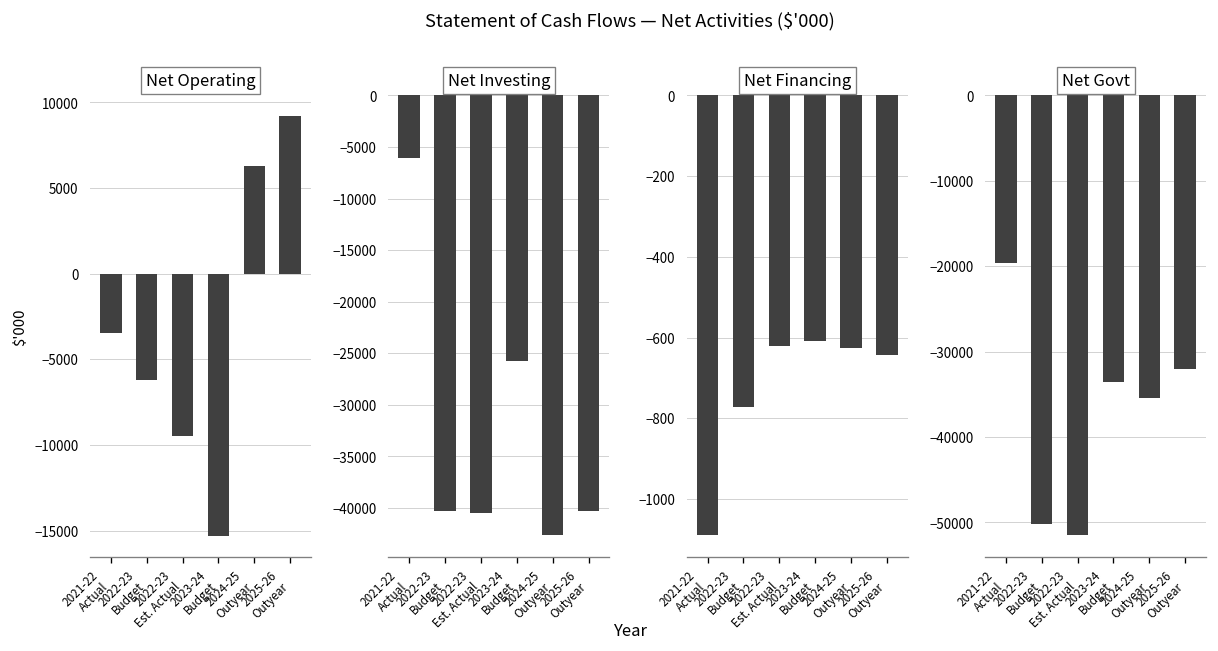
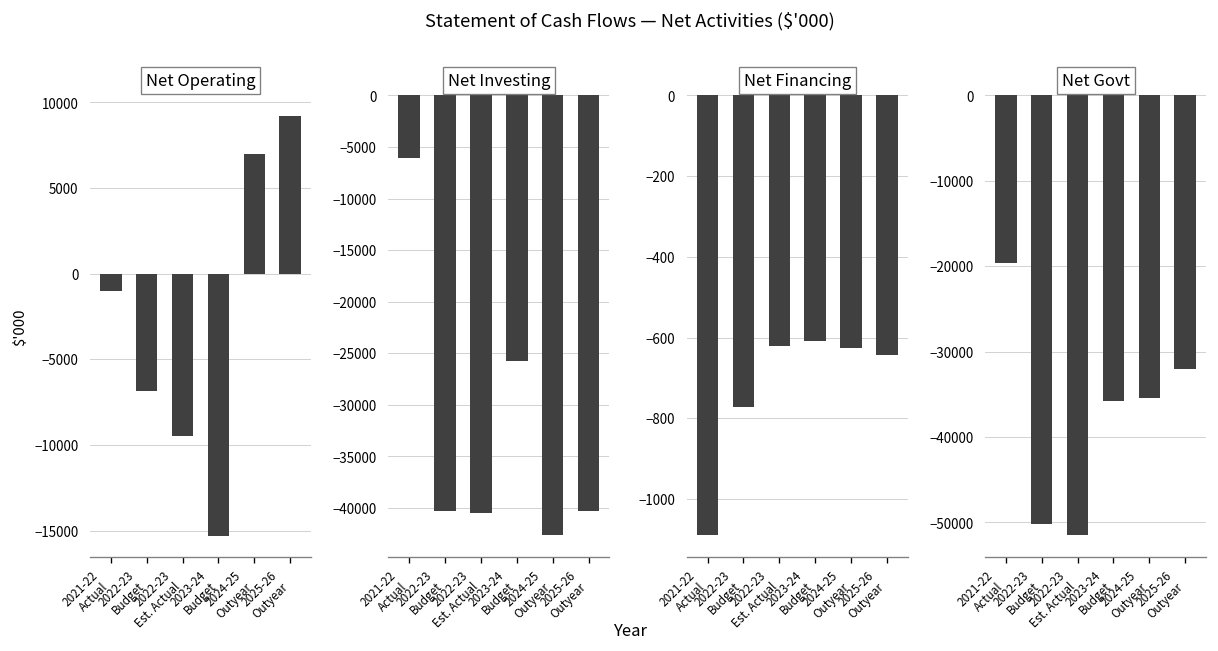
  {
    "Net Operating": {
-     "2021-22 Actual": -3500,
-     "2022-23 Budget": -6200,
+     "2021-22 Actual": -1000,
+     "2022-23 Budget": -6900,
      "2022-23 Est. Actual": -9500,
      "2023-24 Budget": -15300,
-     "2024-25 Outyear": 6300,
+     "2024-25 Outyear": 7000,
      "2025-26 Outyear": 9200
    },
    "Net Investing": {
      "2021-22 Actual": -6000,
      "2022-23 Budget": -40000,
      "2022-23 Est. Actual": -40000,
      "2023-24 Budget": -26000,
      "2024-25 Outyear": -43000,
      "2025-26 Outyear": -40000
    },
    "Net Financing": {
      "2021-22 Actual": -1090,
      "2022-23 Budget": -770,
      "2022-23 Est. Actual": -620,
      "2023-24 Budget": -610,
      "2024-25 Outyear": -630,
      "2025-26 Outyear": -640
    },
    "Net Govt": {
      "2021-22 Actual": -20000,
      "2022-23 Budget": -50000,
      "2022-23 Est. Actual": -52000,
-     "2023-24 Budget": -34000,
+     "2023-24 Budget": -36000,
      "2024-25 Outyear": -35000,
      "2025-26 Outyear": -32000
    }
  }
